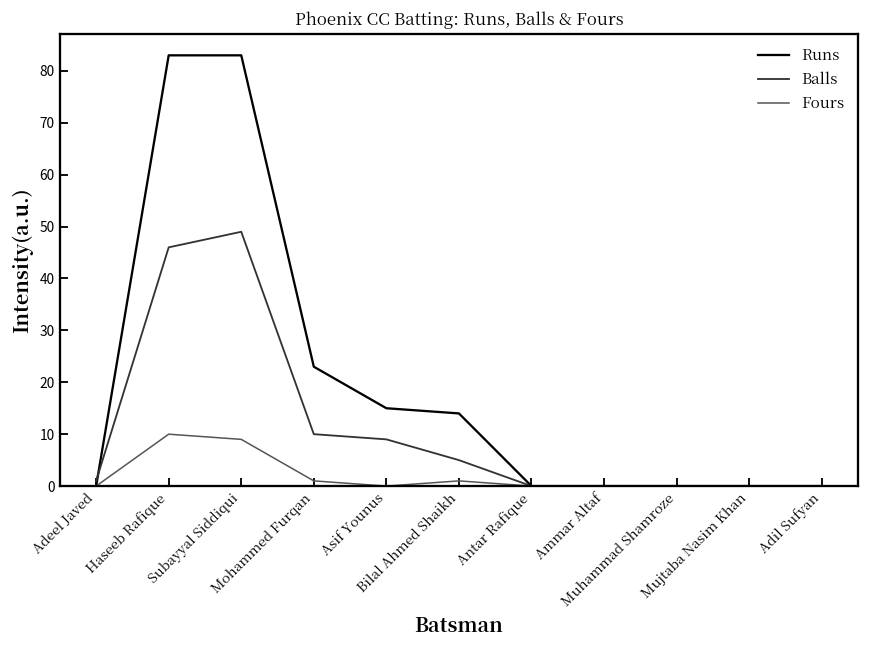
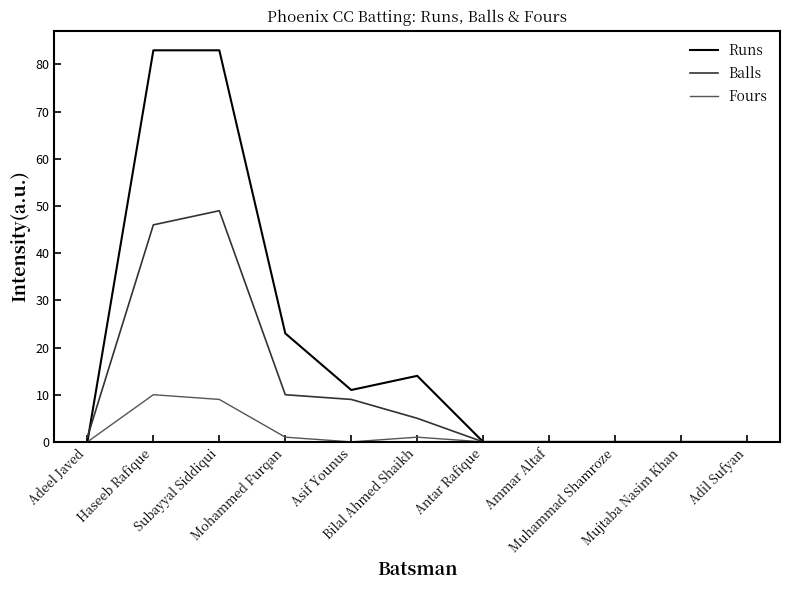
  {
    "Runs": {
      "Haseeb Rafique": 83,
      "Subayyal Siddiqui": 83,
      "Mohammed Furqan": 23,
-     "Asif Younus": 15,
+     "Asif Younus": 11,
      "Bilal Ahmed Shaikh": 14
    }
  }
